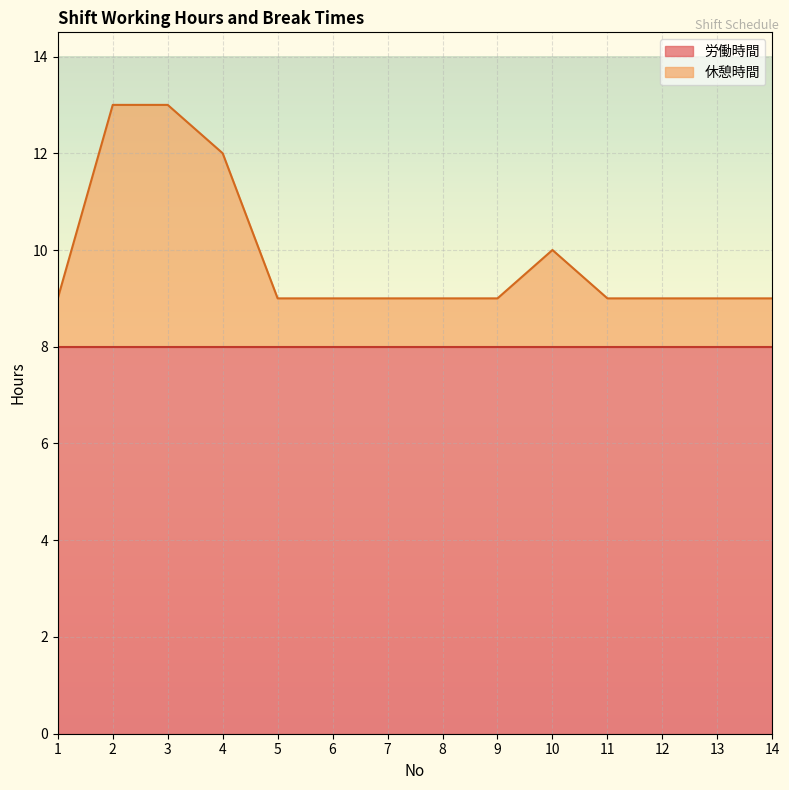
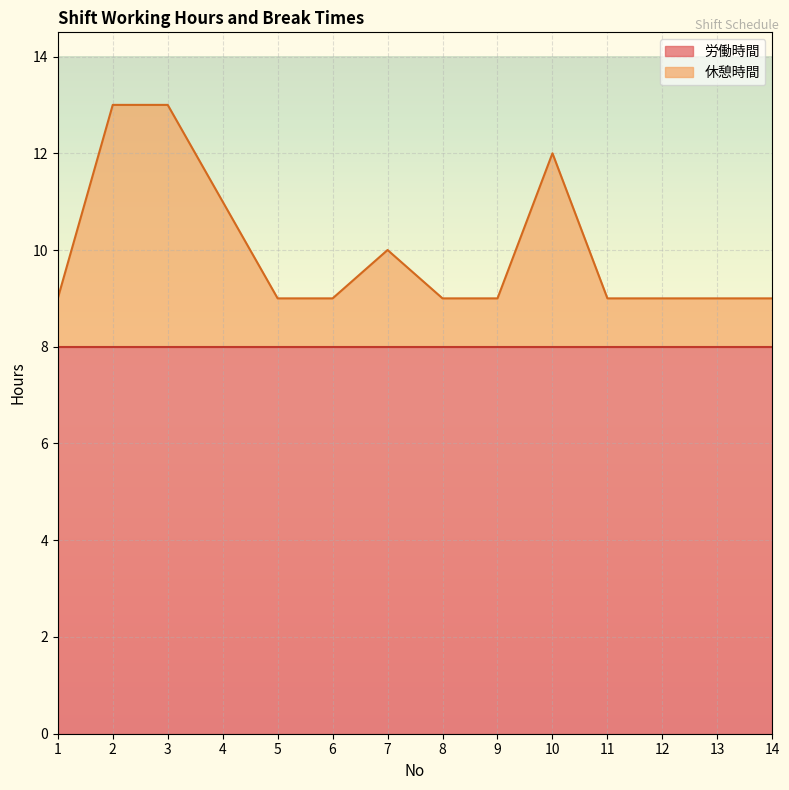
  {
    "労働時間": {
      "1": 8.0,
      "2": 8.0,
      "3": 8.0,
      "4": 8.0,
      "5": 8.0,
      "6": 8.0,
      "7": 8.0,
      "8": 8.0,
      "9": 8.0,
      "10": 8.0,
      "11": 8.0,
      "12": 8.0,
      "13": 8.0,
      "14": 8.0
    },
    "休憩時間": {
      "1": 9.0,
      "2": 13.0,
      "3": 13.0,
-     "4": 12.0,
+     "4": 11.0,
      "5": 9.0,
      "6": 9.0,
-     "7": 9.0,
+     "7": 10.0,
      "8": 9.0,
      "9": 9.0,
-     "10": 10.0,
+     "10": 12.0,
      "11": 9.0,
      "12": 9.0,
      "13": 9.0,
      "14": 9.0
    }
  }
